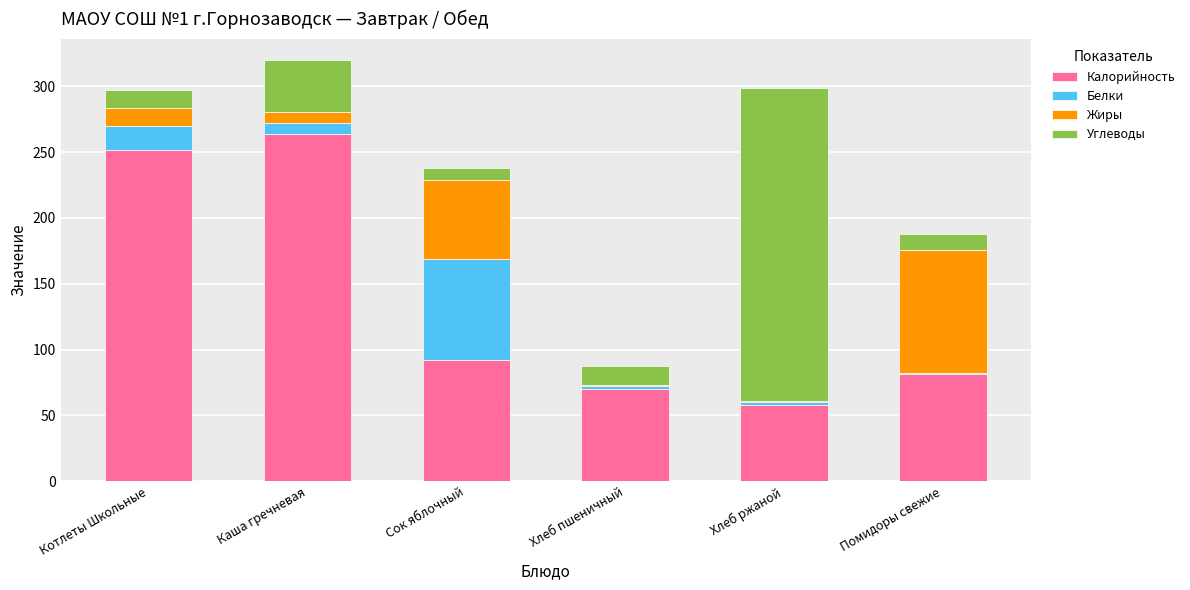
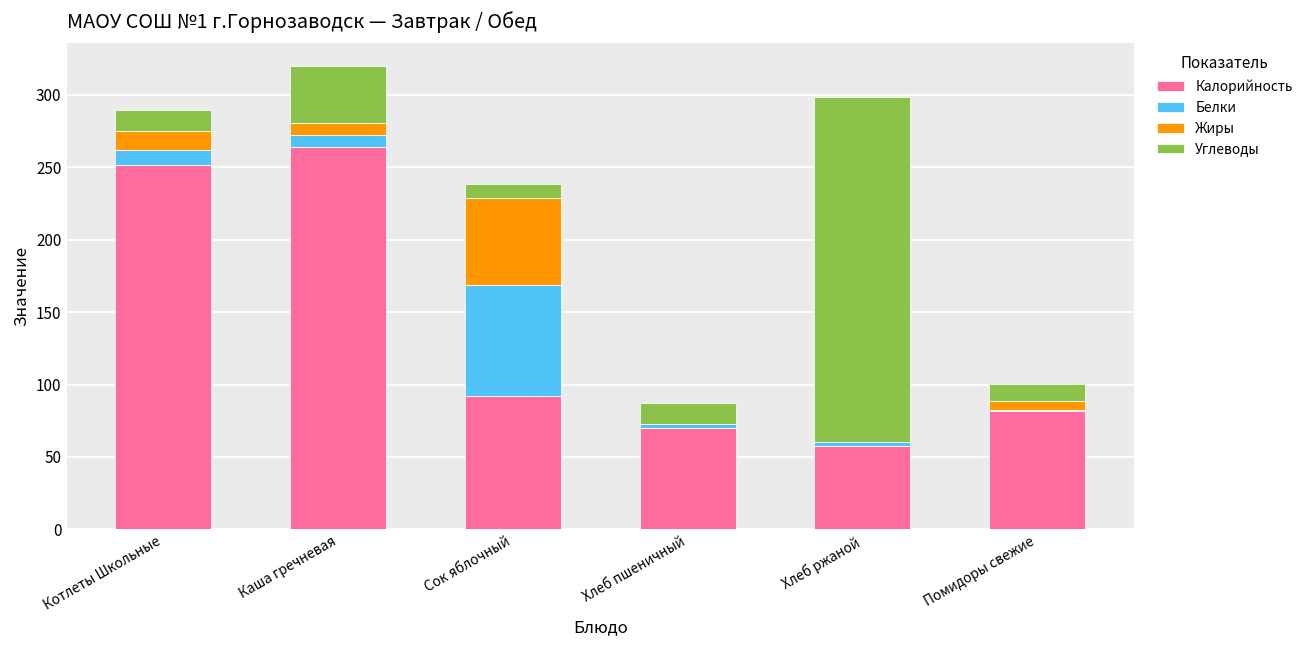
  {
    "Калорийность": {
      "Котлеты Школьные": 251,
      "Каша гречневая": 264,
      "Сок яблочный": 92,
      "Хлеб пшеничный": 70,
      "Хлеб ржаной": 58,
      "Помидоры свежие": 82
    },
    "Белки": {
-     "Котлеты Школьные": 18,
+     "Котлеты Школьные": 10,
      "Каша гречневая": 9,
      "Сок яблочный": 77,
      "Хлеб пшеничный": 2,
      "Хлеб ржаной": 2
    },
    "Жиры": {
      "Котлеты Школьные": 14,
      "Каша гречневая": 8,
      "Сок яблочный": 60,
-     "Помидоры свежие": 93
+     "Помидоры свежие": 6
    },
    "Углеводы": {
      "Котлеты Школьные": 14,
      "Каша гречневая": 39,
      "Сок яблочный": 9,
      "Хлеб пшеничный": 15,
      "Хлеб ржаной": 238,
      "Помидоры свежие": 12
    }
  }
